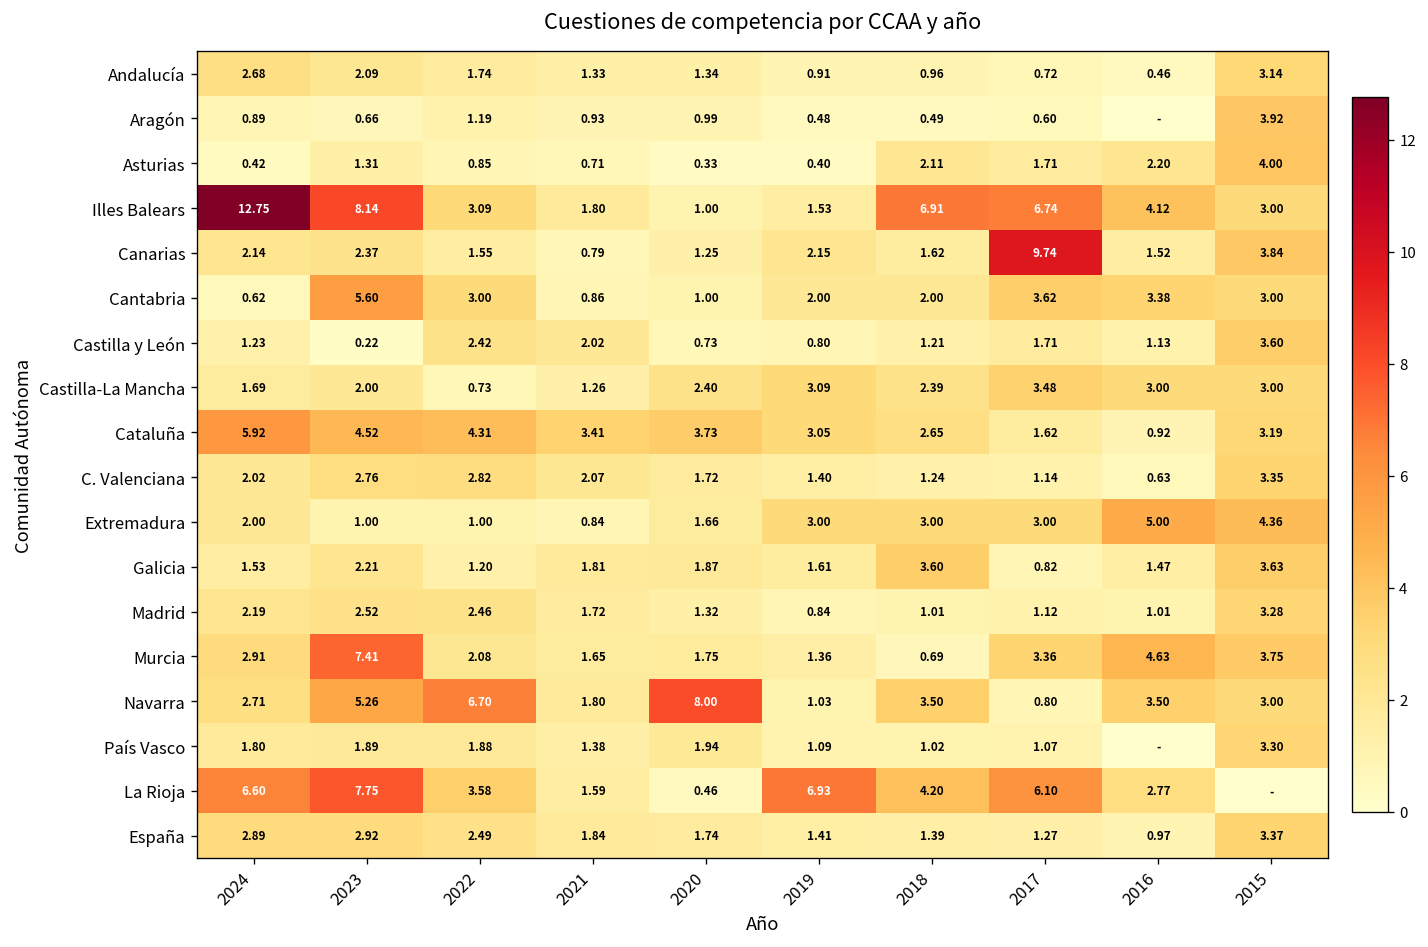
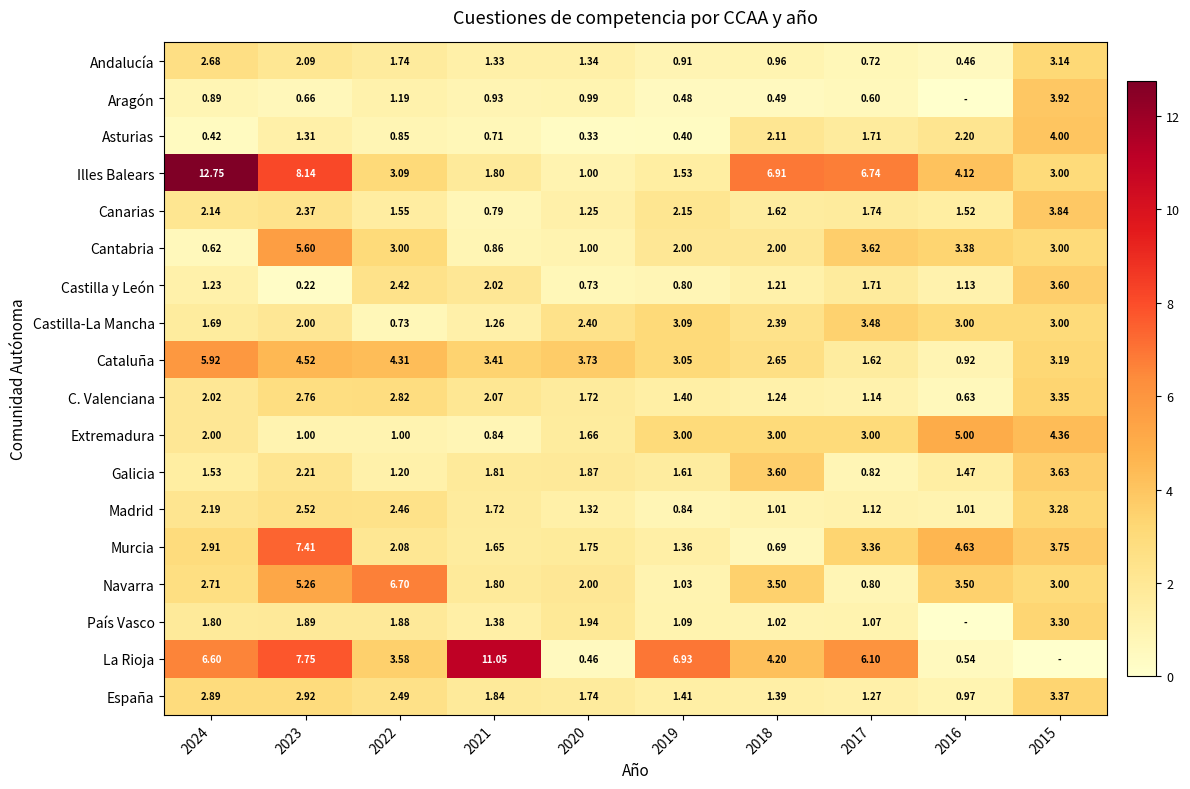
  {
    "Andalucía": {
      "2024": 2.68,
      "2023": 2.09,
      "2022": 1.74,
      "2021": 1.33,
      "2020": 1.34,
      "2019": 0.91,
      "2018": 0.96,
      "2017": 0.72,
      "2016": 0.46,
      "2015": 3.14
    },
    "Aragón": {
      "2024": 0.89,
      "2023": 0.66,
      "2022": 1.19,
      "2021": 0.93,
      "2020": 0.99,
      "2019": 0.48,
      "2018": 0.49,
      "2017": 0.60,
      "2015": 3.92
    },
    "Asturias": {
      "2024": 0.42,
      "2023": 1.31,
      "2022": 0.85,
      "2021": 0.71,
      "2020": 0.33,
      "2019": 0.40,
      "2018": 2.11,
      "2017": 1.71,
      "2016": 2.20,
      "2015": 4.00
    },
    "Illes Balears": {
      "2024": 12.75,
      "2023": 8.14,
      "2022": 3.09,
      "2021": 1.80,
      "2020": 1.00,
      "2019": 1.53,
      "2018": 6.91,
      "2017": 6.74,
      "2016": 4.12,
      "2015": 3.00
    },
    "Canarias": {
      "2024": 2.14,
      "2023": 2.37,
      "2022": 1.55,
      "2021": 0.79,
      "2020": 1.25,
      "2019": 2.15,
      "2018": 1.62,
-     "2017": 9.74,
+     "2017": 1.74,
      "2016": 1.52,
      "2015": 3.84
    },
    "Cantabria": {
      "2024": 0.62,
      "2023": 5.60,
      "2022": 3.00,
      "2021": 0.86,
      "2020": 1.00,
      "2019": 2.00,
      "2018": 2.00,
      "2017": 3.62,
      "2016": 3.38,
      "2015": 3.00
    },
    "Castilla y León": {
      "2024": 1.23,
      "2023": 0.22,
      "2022": 2.42,
      "2021": 2.02,
      "2020": 0.73,
      "2019": 0.80,
      "2018": 1.21,
      "2017": 1.71,
      "2016": 1.13,
      "2015": 3.60
    },
    "Castilla-La Mancha": {
      "2024": 1.69,
      "2023": 2.00,
      "2022": 0.73,
      "2021": 1.26,
      "2020": 2.40,
      "2019": 3.09,
      "2018": 2.39,
      "2017": 3.48,
      "2016": 3.00,
      "2015": 3.00
    },
    "Cataluña": {
      "2024": 5.92,
      "2023": 4.52,
      "2022": 4.31,
      "2021": 3.41,
      "2020": 3.73,
      "2019": 3.05,
      "2018": 2.65,
      "2017": 1.62,
      "2016": 0.92,
      "2015": 3.19
    },
    "C. Valenciana": {
      "2024": 2.02,
      "2023": 2.76,
      "2022": 2.82,
      "2021": 2.07,
      "2020": 1.72,
      "2019": 1.40,
      "2018": 1.24,
      "2017": 1.14,
      "2016": 0.63,
      "2015": 3.35
    },
    "Extremadura": {
      "2024": 2.00,
      "2023": 1.00,
      "2022": 1.00,
      "2021": 0.84,
      "2020": 1.66,
      "2019": 3.00,
      "2018": 3.00,
      "2017": 3.00,
      "2016": 5.00,
      "2015": 4.36
    },
    "Galicia": {
      "2024": 1.53,
      "2023": 2.21,
      "2022": 1.20,
      "2021": 1.81,
      "2020": 1.87,
      "2019": 1.61,
      "2018": 3.60,
      "2017": 0.82,
      "2016": 1.47,
      "2015": 3.63
    },
    "Madrid": {
      "2024": 2.19,
      "2023": 2.52,
      "2022": 2.46,
      "2021": 1.72,
      "2020": 1.32,
      "2019": 0.84,
      "2018": 1.01,
      "2017": 1.12,
      "2016": 1.01,
      "2015": 3.28
    },
    "Murcia": {
      "2024": 2.91,
      "2023": 7.41,
      "2022": 2.08,
      "2021": 1.65,
      "2020": 1.75,
      "2019": 1.36,
      "2018": 0.69,
      "2017": 3.36,
      "2016": 4.63,
      "2015": 3.75
    },
    "Navarra": {
      "2024": 2.71,
      "2023": 5.26,
      "2022": 6.70,
      "2021": 1.80,
-     "2020": 8.00,
+     "2020": 2.00,
      "2019": 1.03,
      "2018": 3.50,
      "2017": 0.80,
      "2016": 3.50,
      "2015": 3.00
    },
    "País Vasco": {
      "2024": 1.80,
      "2023": 1.89,
      "2022": 1.88,
      "2021": 1.38,
      "2020": 1.94,
      "2019": 1.09,
      "2018": 1.02,
      "2017": 1.07,
      "2015": 3.30
    },
    "La Rioja": {
      "2024": 6.60,
      "2023": 7.75,
      "2022": 3.58,
-     "2021": 1.59,
+     "2021": 11.05,
      "2020": 0.46,
      "2019": 6.93,
      "2018": 4.20,
      "2017": 6.10,
-     "2016": 2.77
+     "2016": 0.54
    },
    "España": {
      "2024": 2.89,
      "2023": 2.92,
      "2022": 2.49,
      "2021": 1.84,
      "2020": 1.74,
      "2019": 1.41,
      "2018": 1.39,
      "2017": 1.27,
      "2016": 0.97,
      "2015": 3.37
    }
  }
